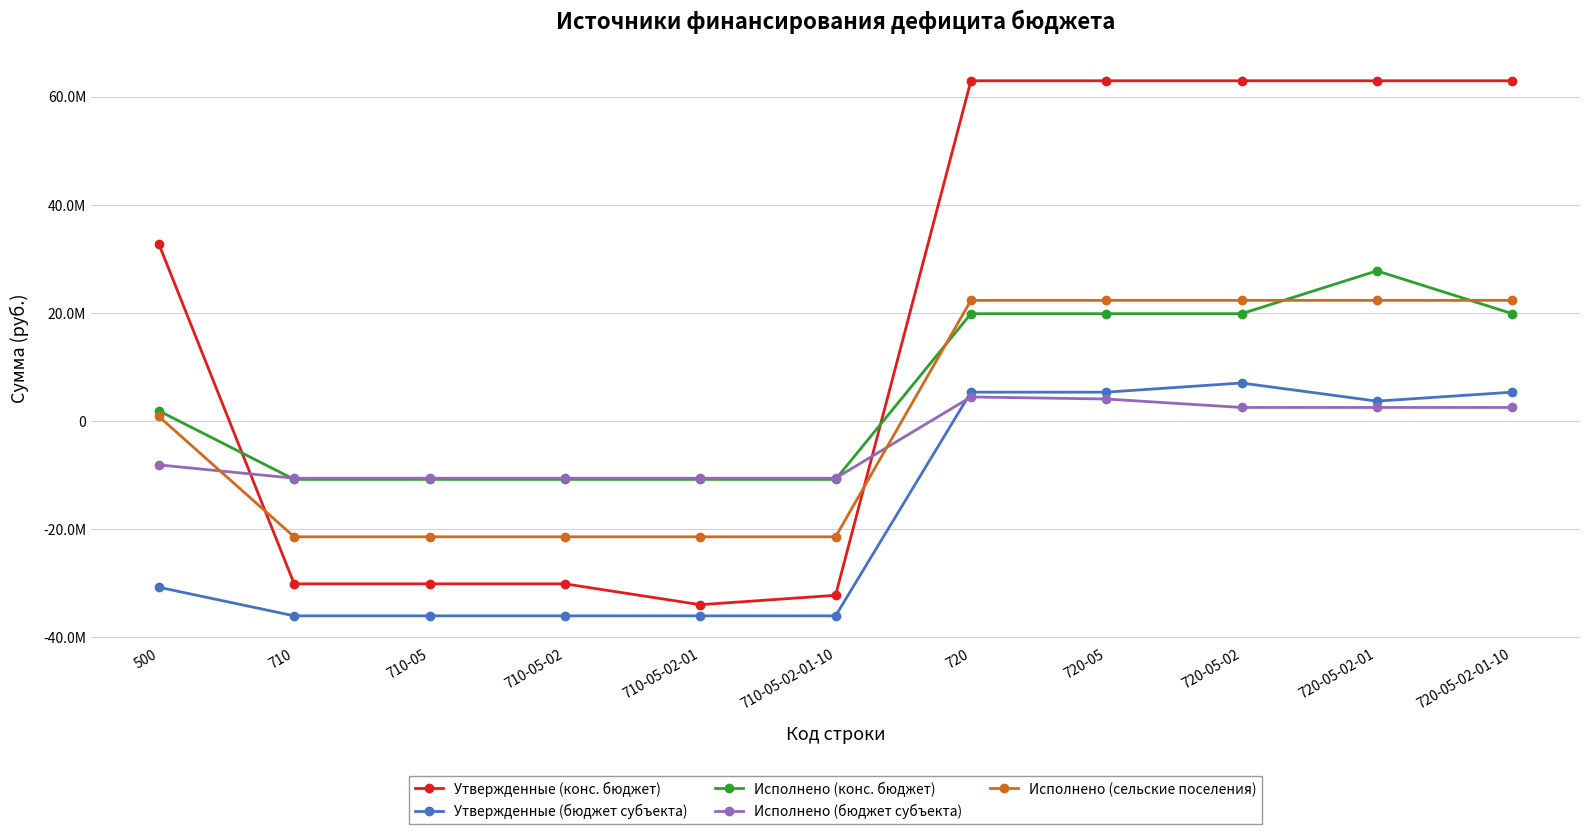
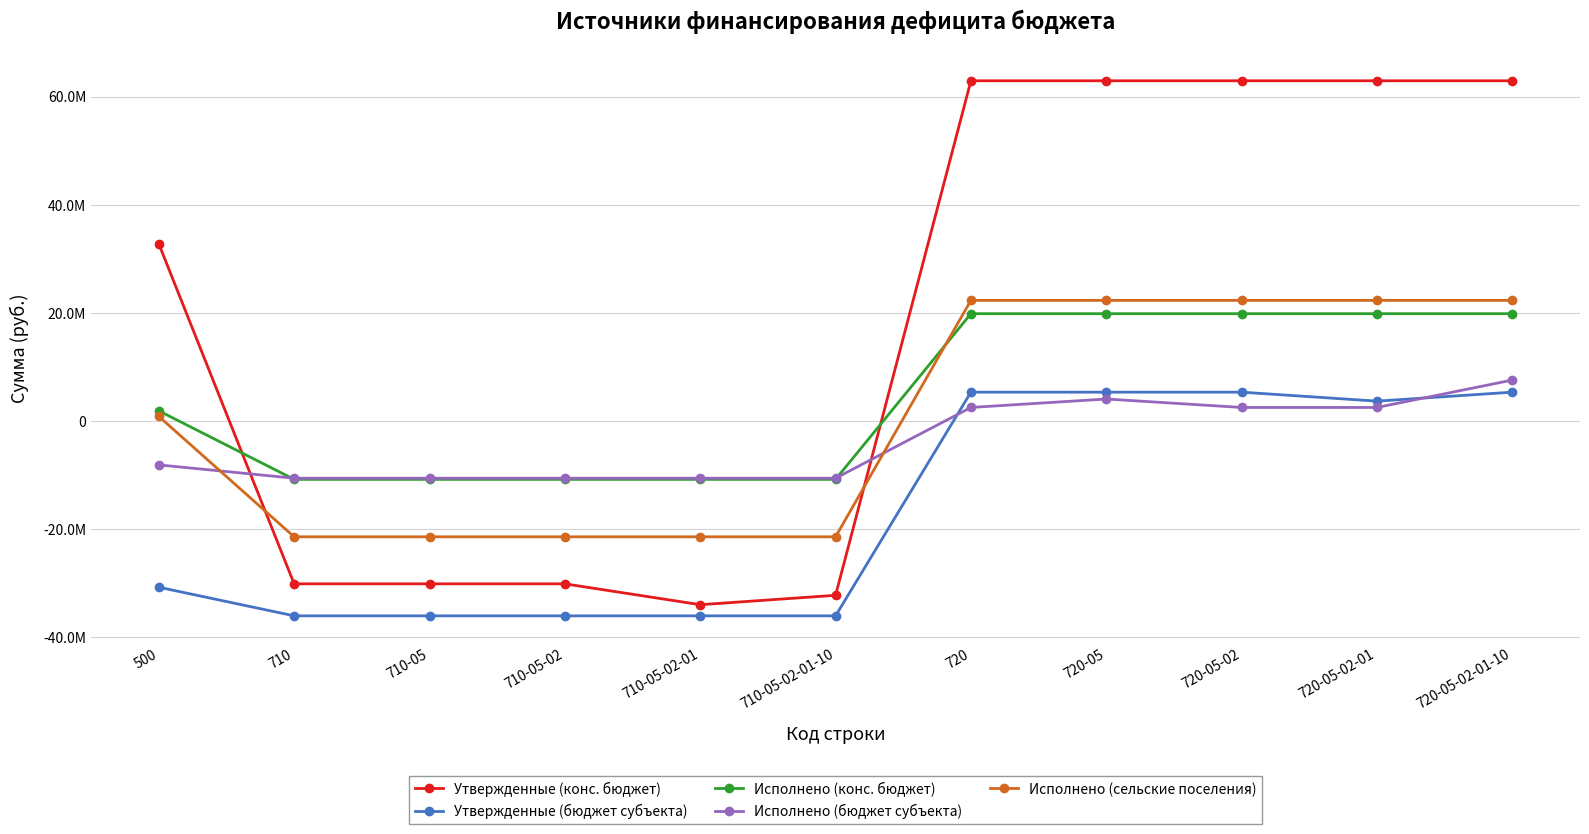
  {
    "Утвержденные (конс. бюджет)": {
      "500": 33000000,
      "710": -30000000,
      "710-05": -30000000,
      "710-05-02": -30000000,
      "710-05-02-01": -34000000,
      "710-05-02-01-10": -32000000,
      "720": 63000000,
      "720-05": 63000000,
      "720-05-02": 63000000,
      "720-05-02-01": 63000000,
      "720-05-02-01-10": 63000000
    },
    "Утвержденные (бюджет субъекта)": {
      "500": -31000000,
      "710": -36000000,
      "710-05": -36000000,
      "710-05-02": -36000000,
      "710-05-02-01": -36000000,
      "710-05-02-01-10": -36000000,
      "720": 5000000,
      "720-05": 5000000,
-     "720-05-02": 7000000,
+     "720-05-02": 5000000,
      "720-05-02-01": 4000000,
      "720-05-02-01-10": 5000000
    },
    "Исполнено (конс. бюджет)": {
      "500": 2000000,
      "720": 20000000,
      "720-05": 20000000,
      "720-05-02": 20000000,
-     "720-05-02-01": 28000000,
+     "720-05-02-01": 20000000,
      "720-05-02-01-10": 20000000
    },
    "Исполнено (бюджет субъекта)": {
      "500": -8000000,
-     "720": 4000000,
+     "720": 2000000,
      "720-05": 4000000,
      "720-05-02": 2000000,
      "720-05-02-01": 2000000,
-     "720-05-02-01-10": 2000000
+     "720-05-02-01-10": 8000000
    },
    "Исполнено (сельские поселения)": {
      "500": 1000000,
      "710": -21000000,
      "710-05": -21000000,
      "710-05-02": -21000000,
      "710-05-02-01": -21000000,
      "710-05-02-01-10": -21000000,
      "720": 22000000,
      "720-05": 22000000,
      "720-05-02": 22000000,
      "720-05-02-01": 22000000,
      "720-05-02-01-10": 22000000
    }
  }
